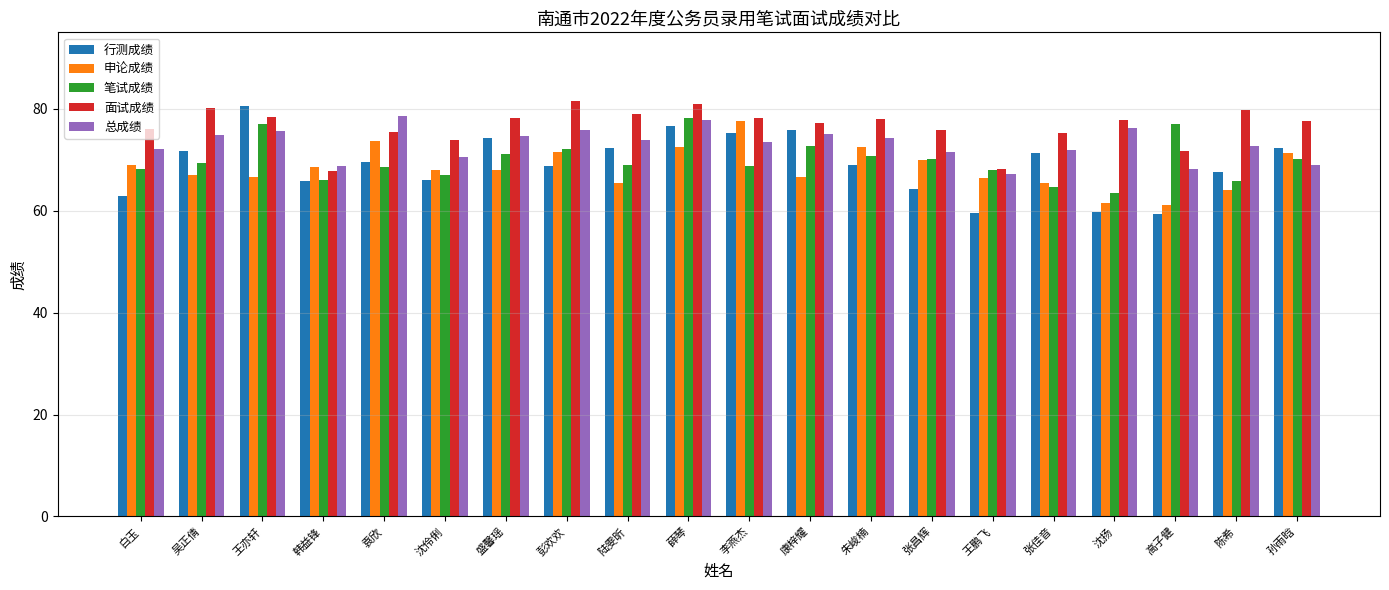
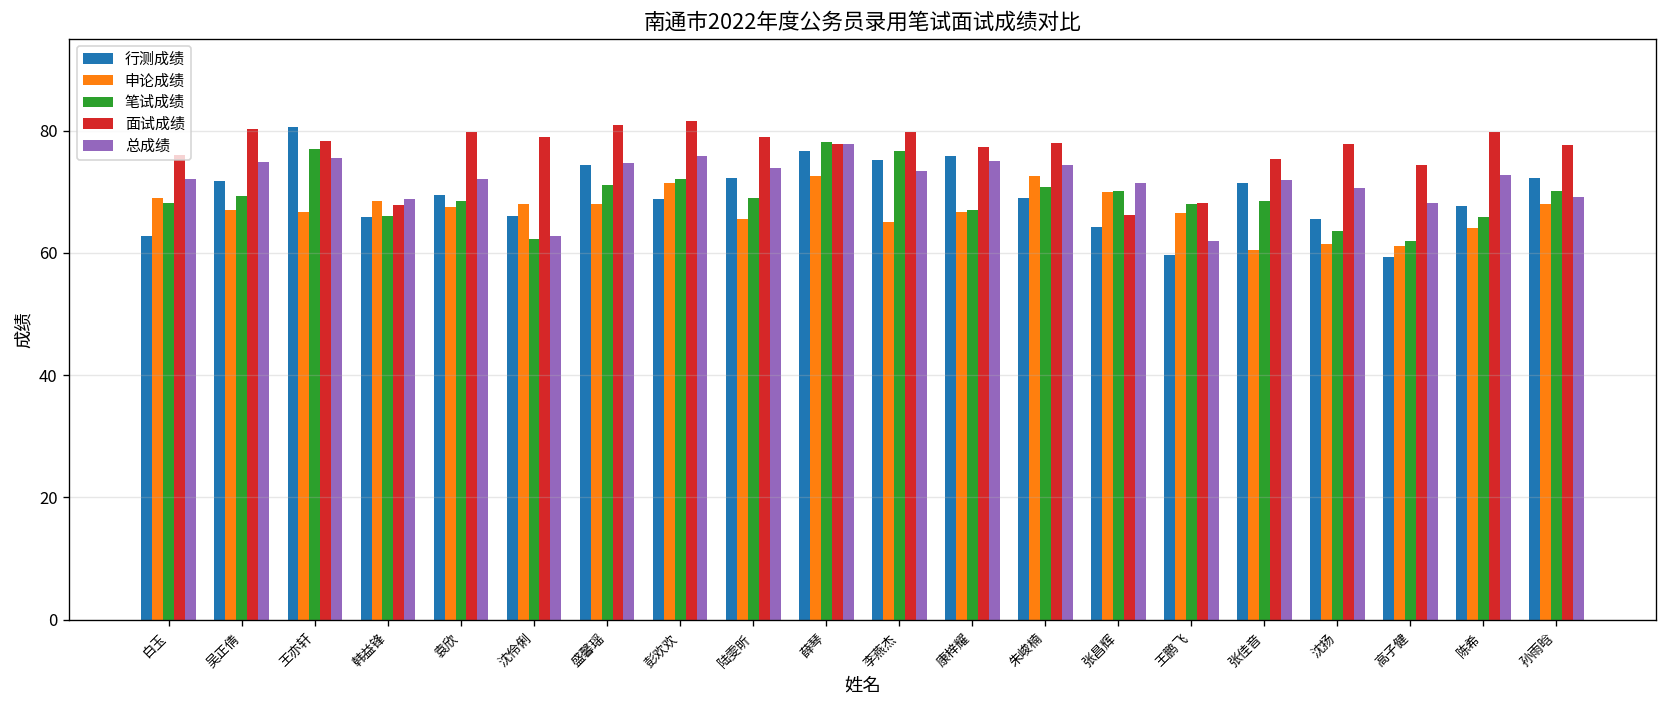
  {
    "行测成绩": {
      "白玉": 63,
      "吴正倩": 72,
      "王亦轩": 81,
      "韩益锋": 66,
      "袁欣": 70,
      "沈伶俐": 66,
      "盛馨瑶": 74,
      "彭欢欢": 69,
      "陆雯昕": 72,
      "薛琴": 77,
      "李燕杰": 75,
      "康梓耀": 76,
      "朱峻楠": 69,
      "张昌辉": 64,
      "王鹏飞": 60,
      "张佳音": 71,
-     "沈扬": 60,
+     "沈扬": 66,
      "高子健": 59,
      "陈希": 68,
      "孙雨晗": 72
    },
    "申论成绩": {
      "白玉": 69,
      "吴正倩": 67,
      "王亦轩": 67,
      "韩益锋": 69,
-     "袁欣": 74,
+     "袁欣": 68,
      "沈伶俐": 68,
      "盛馨瑶": 68,
      "彭欢欢": 72,
      "陆雯昕": 66,
      "薛琴": 73,
-     "李燕杰": 78,
+     "李燕杰": 65,
      "康梓耀": 67,
      "朱峻楠": 73,
      "张昌辉": 70,
      "王鹏飞": 67,
-     "张佳音": 66,
+     "张佳音": 61,
      "沈扬": 62,
      "高子健": 61,
      "陈希": 64,
-     "孙雨晗": 71
+     "孙雨晗": 68
    },
    "笔试成绩": {
      "白玉": 68,
      "吴正倩": 69,
      "王亦轩": 77,
      "韩益锋": 66,
      "袁欣": 69,
-     "沈伶俐": 67,
+     "沈伶俐": 62,
      "盛馨瑶": 71,
      "彭欢欢": 72,
      "陆雯昕": 69,
      "薛琴": 78,
-     "李燕杰": 69,
-     "康梓耀": 73,
+     "李燕杰": 77,
+     "康梓耀": 67,
      "朱峻楠": 71,
      "张昌辉": 70,
      "王鹏飞": 68,
-     "张佳音": 65,
+     "张佳音": 68,
      "沈扬": 64,
-     "高子健": 77,
+     "高子健": 62,
      "陈希": 66,
      "孙雨晗": 70
    },
    "面试成绩": {
      "吴正倩": 80,
      "王亦轩": 78,
      "韩益锋": 68,
-     "袁欣": 76,
-     "沈伶俐": 74,
-     "盛馨瑶": 78,
+     "袁欣": 80,
+     "沈伶俐": 79,
+     "盛馨瑶": 81,
      "彭欢欢": 82,
      "陆雯昕": 79,
-     "薛琴": 81,
-     "李燕杰": 78,
+     "薛琴": 78,
+     "李燕杰": 80,
      "康梓耀": 77,
      "朱峻楠": 78,
-     "张昌辉": 76,
+     "张昌辉": 66,
      "王鹏飞": 68,
      "张佳音": 75,
      "沈扬": 78,
-     "高子健": 72,
+     "高子健": 74,
      "陈希": 80,
      "孙雨晗": 78
    },
    "总成绩": {
      "白玉": 72,
      "吴正倩": 75,
      "王亦轩": 76,
      "韩益锋": 69,
-     "袁欣": 79,
-     "沈伶俐": 70,
+     "袁欣": 72,
+     "沈伶俐": 63,
      "盛馨瑶": 75,
      "彭欢欢": 76,
      "陆雯昕": 74,
      "薛琴": 78,
      "李燕杰": 73,
      "康梓耀": 75,
      "朱峻楠": 74,
      "张昌辉": 71,
-     "王鹏飞": 67,
+     "王鹏飞": 62,
      "张佳音": 72,
-     "沈扬": 76,
+     "沈扬": 71,
      "高子健": 68,
      "陈希": 73,
      "孙雨晗": 69
    }
  }
